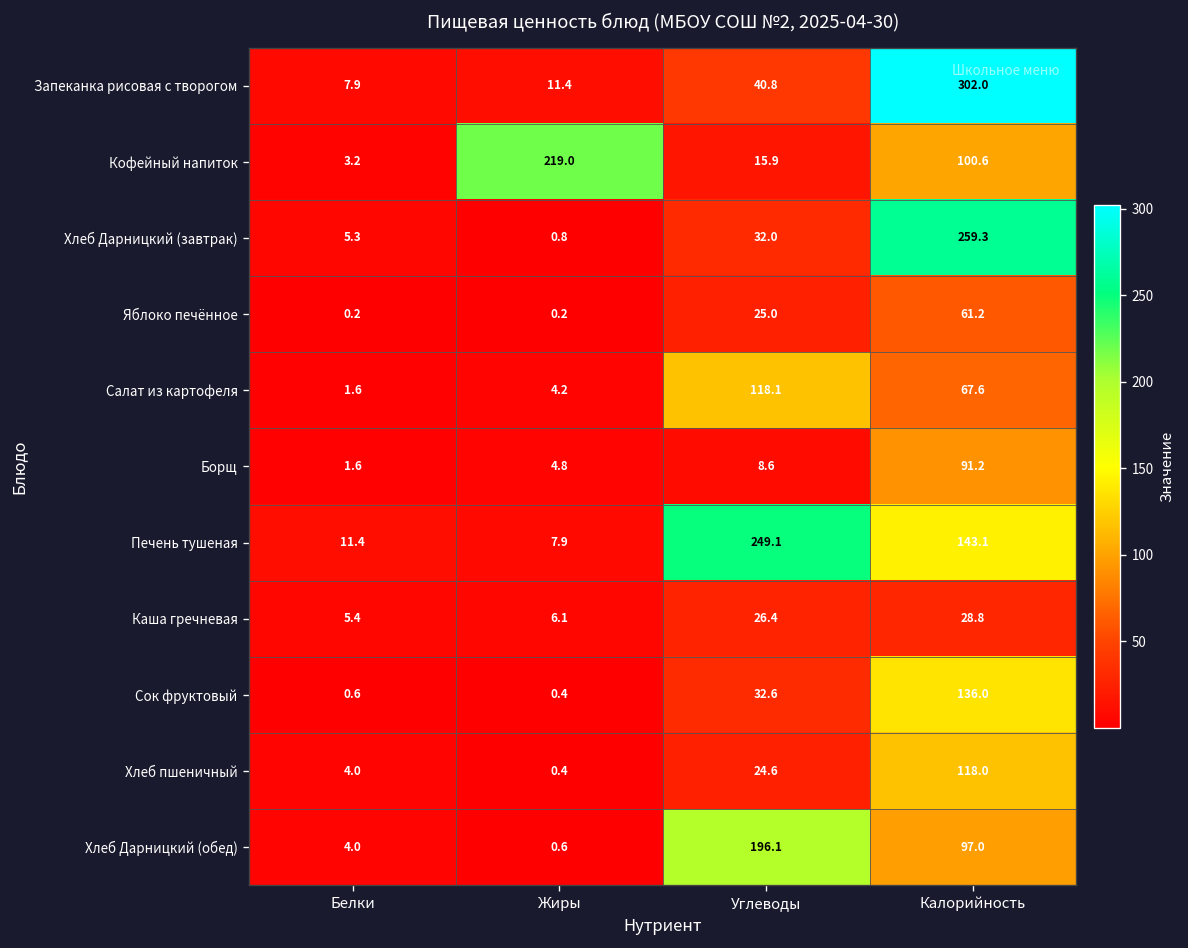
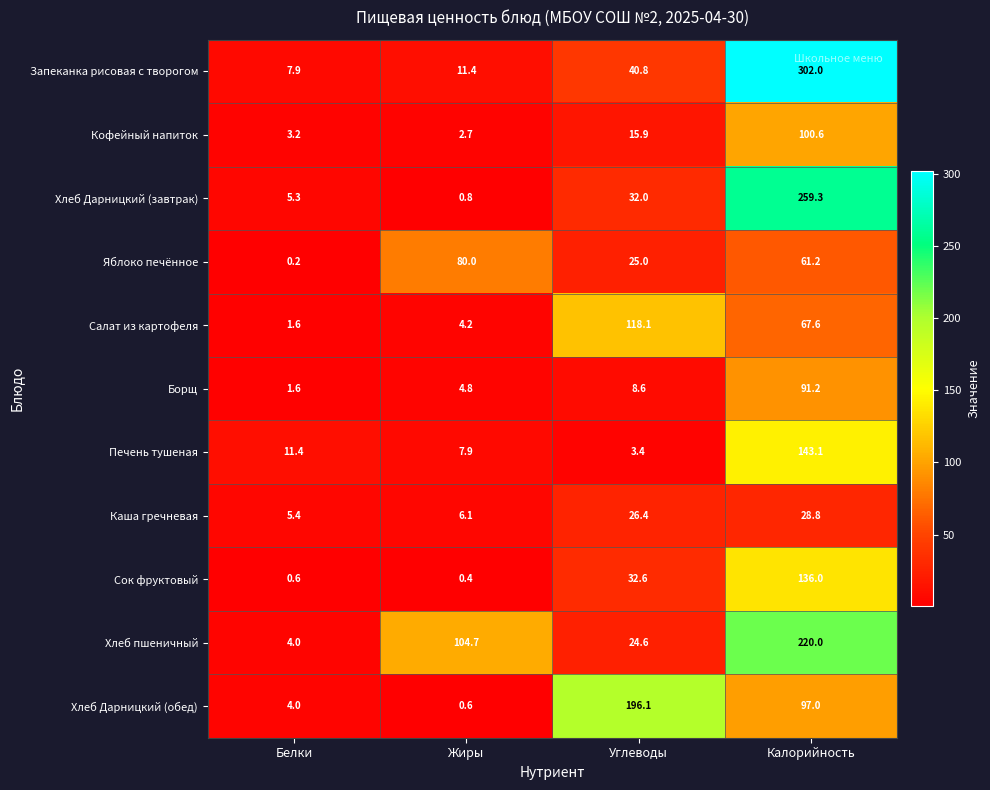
  {
    "Запеканка рисовая с творогом": {
      "Белки": 7.9,
      "Жиры": 11.4,
      "Углеводы": 40.8
    },
    "Кофейный напиток": {
      "Белки": 3.2,
-     "Жиры": 219.0,
+     "Жиры": 2.7,
      "Углеводы": 15.9,
      "Калорийность": 100.6
    },
    "Хлеб Дарницкий (завтрак)": {
      "Белки": 5.3,
      "Жиры": 0.8,
      "Углеводы": 32.0,
      "Калорийность": 259.3
    },
    "Яблоко печённое": {
      "Белки": 0.2,
-     "Жиры": 0.2,
+     "Жиры": 80.0,
      "Углеводы": 25.0,
      "Калорийность": 61.2
    },
    "Салат из картофеля": {
      "Белки": 1.6,
      "Жиры": 4.2,
      "Углеводы": 118.1,
      "Калорийность": 67.6
    },
    "Борщ": {
      "Белки": 1.6,
      "Жиры": 4.8,
      "Углеводы": 8.6,
      "Калорийность": 91.2
    },
    "Печень тушеная": {
      "Белки": 11.4,
      "Жиры": 7.9,
-     "Углеводы": 249.1,
+     "Углеводы": 3.4,
      "Калорийность": 143.1
    },
    "Каша гречневая": {
      "Белки": 5.4,
      "Жиры": 6.1,
      "Углеводы": 26.4,
      "Калорийность": 28.8
    },
    "Сок фруктовый": {
      "Белки": 0.6,
      "Жиры": 0.4,
      "Углеводы": 32.6,
      "Калорийность": 136.0
    },
    "Хлеб пшеничный": {
      "Белки": 4.0,
-     "Жиры": 0.4,
+     "Жиры": 104.7,
      "Углеводы": 24.6,
-     "Калорийность": 118.0
+     "Калорийность": 220.0
    },
    "Хлеб Дарницкий (обед)": {
      "Белки": 4.0,
      "Жиры": 0.6,
      "Углеводы": 196.1,
      "Калорийность": 97.0
    }
  }
